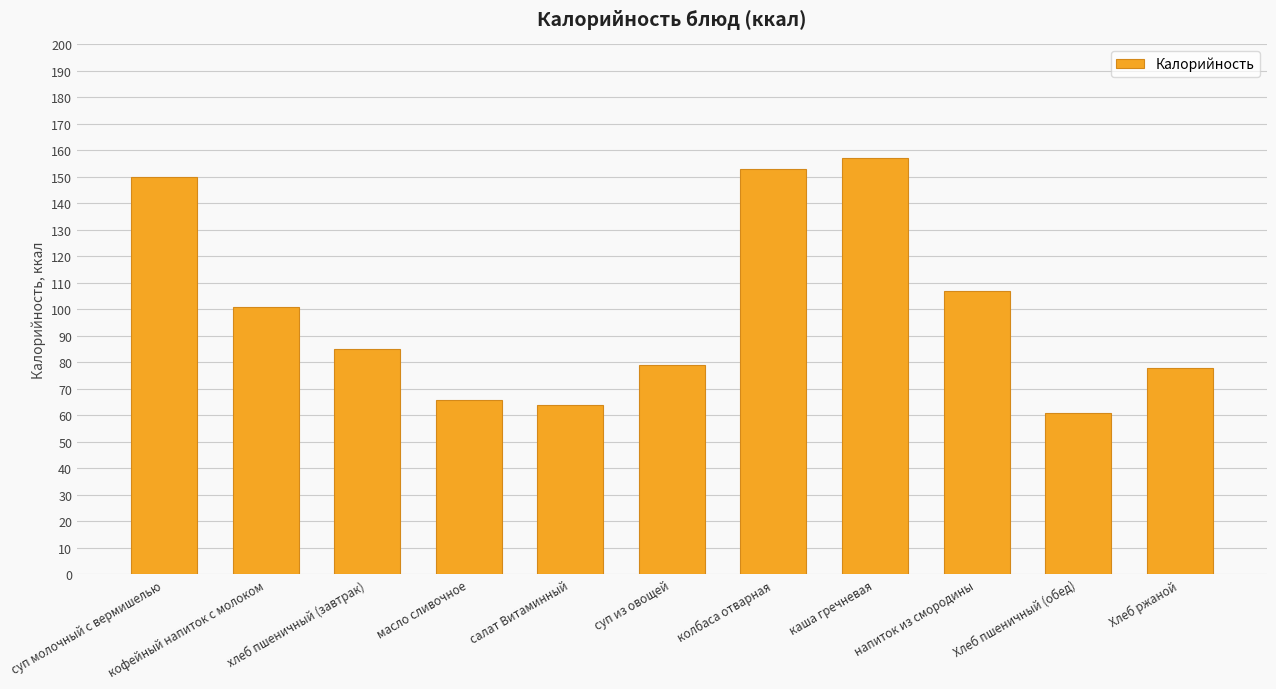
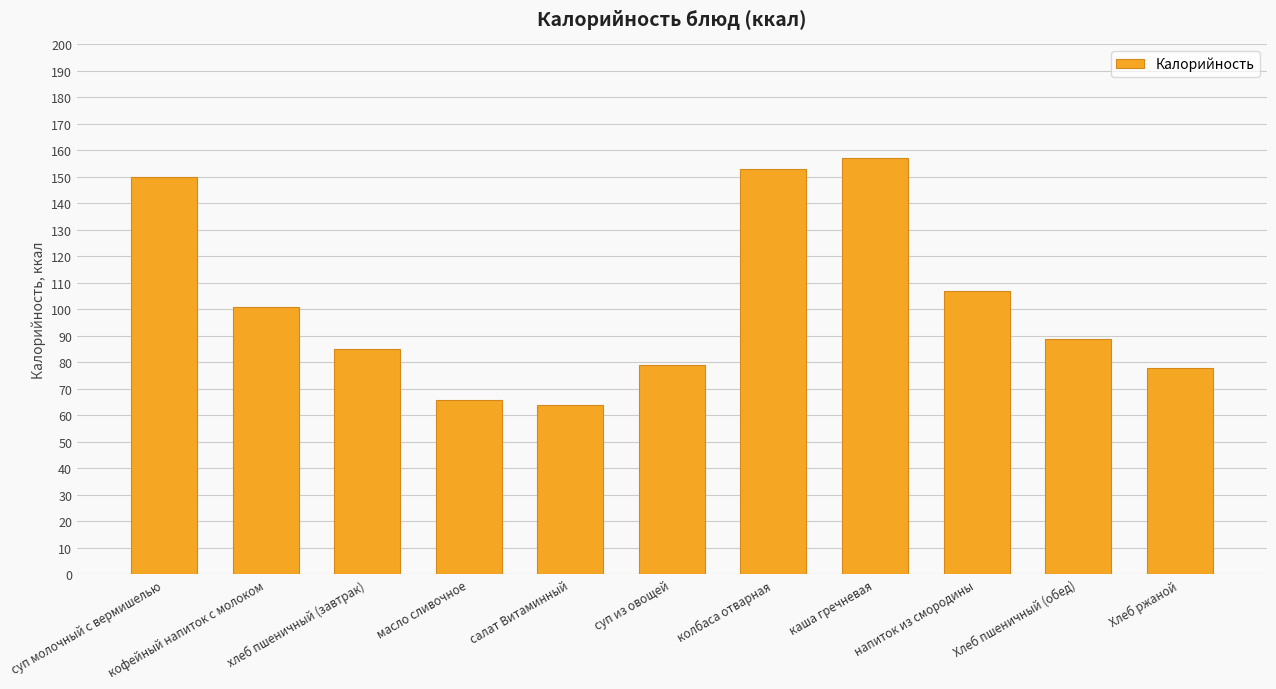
  {
    "суп молочный с вермишелью": 150,
    "кофейный напиток с молоком": 101,
    "хлеб пшеничный (завтрак)": 85,
    "масло сливочное": 66,
    "салат Витаминный": 64,
    "суп из овощей": 79,
    "колбаса отварная": 153,
    "каша гречневая": 157,
    "напиток из смородины": 107,
-   "Хлеб пшеничный (обед)": 61,
+   "Хлеб пшеничный (обед)": 89,
    "Хлеб ржаной": 78
  }
